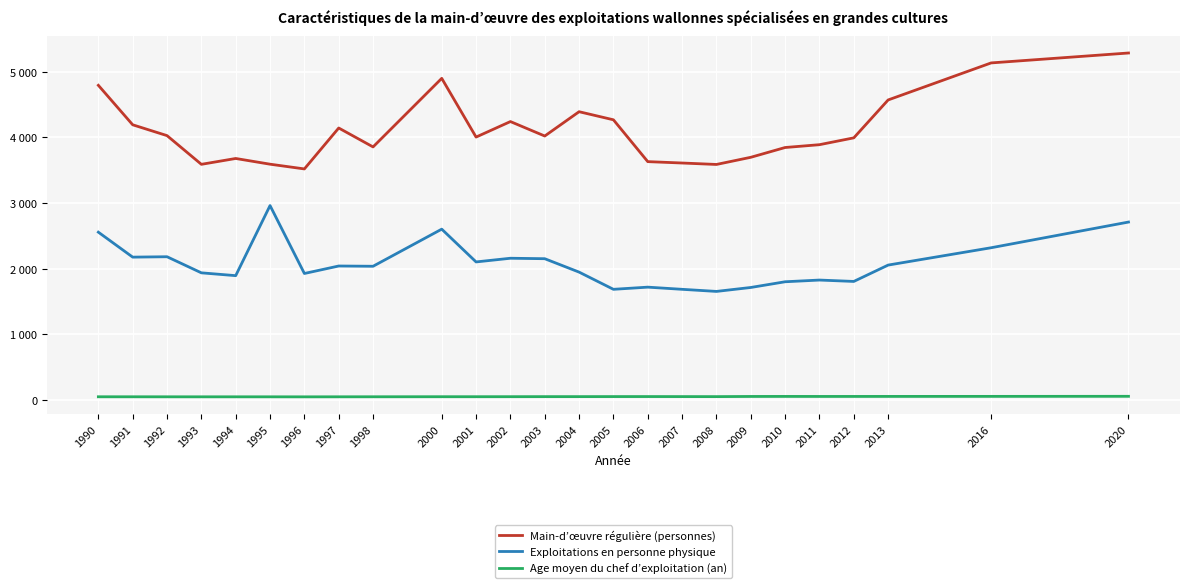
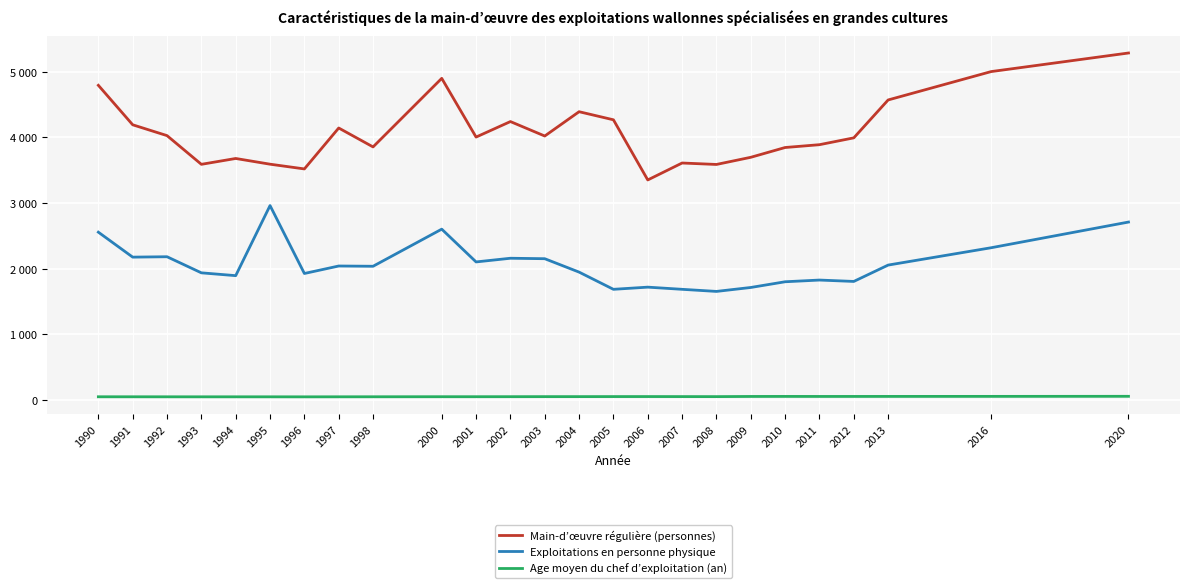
  {
    "Main-d’œuvre régulière (personnes)": {
      "1990": 4800,
      "1991": 4200,
      "1992": 4000,
      "1993": 3600,
      "1994": 3700,
      "1995": 3600,
      "1996": 3500,
      "1997": 4100,
      "1998": 3900,
      "2000": 4900,
      "2001": 4000,
      "2002": 4200,
      "2003": 4000,
      "2004": 4400,
      "2005": 4300,
-     "2006": 3600,
+     "2006": 3400,
      "2007": 3600,
      "2008": 3600,
      "2009": 3700,
      "2010": 3800,
      "2011": 3900,
      "2012": 4000,
      "2013": 4600,
-     "2016": 5100,
+     "2016": 5000,
      "2020": 5300
    },
    "Exploitations en personne physique": {
      "1990": 2600,
      "1991": 2200,
      "1992": 2200,
      "1993": 1900,
      "1994": 1900,
      "1995": 3000,
      "1996": 1900,
      "1997": 2000,
      "1998": 2000,
      "2000": 2600,
      "2001": 2100,
      "2002": 2200,
      "2003": 2200,
      "2004": 1900,
      "2005": 1700,
      "2006": 1700,
      "2007": 1700,
      "2008": 1700,
      "2009": 1700,
      "2010": 1800,
      "2011": 1800,
      "2012": 1800,
      "2013": 2100,
      "2016": 2300,
      "2020": 2700
    },
    "Age moyen du chef d’exploitation (an)": {
      "1990": 0,
      "1991": 0,
      "1992": 0,
      "1993": 0,
      "1994": 0,
      "1995": 0,
      "1996": 0,
      "1997": 0,
      "1998": 0,
      "2000": 0,
      "2001": 100,
      "2002": 100,
      "2003": 100,
      "2004": 100,
      "2005": 100,
      "2006": 100,
      "2007": 100,
      "2008": 100,
      "2009": 100,
      "2010": 100,
      "2011": 100,
      "2012": 100,
      "2013": 100,
      "2016": 100,
      "2020": 100
    }
  }
